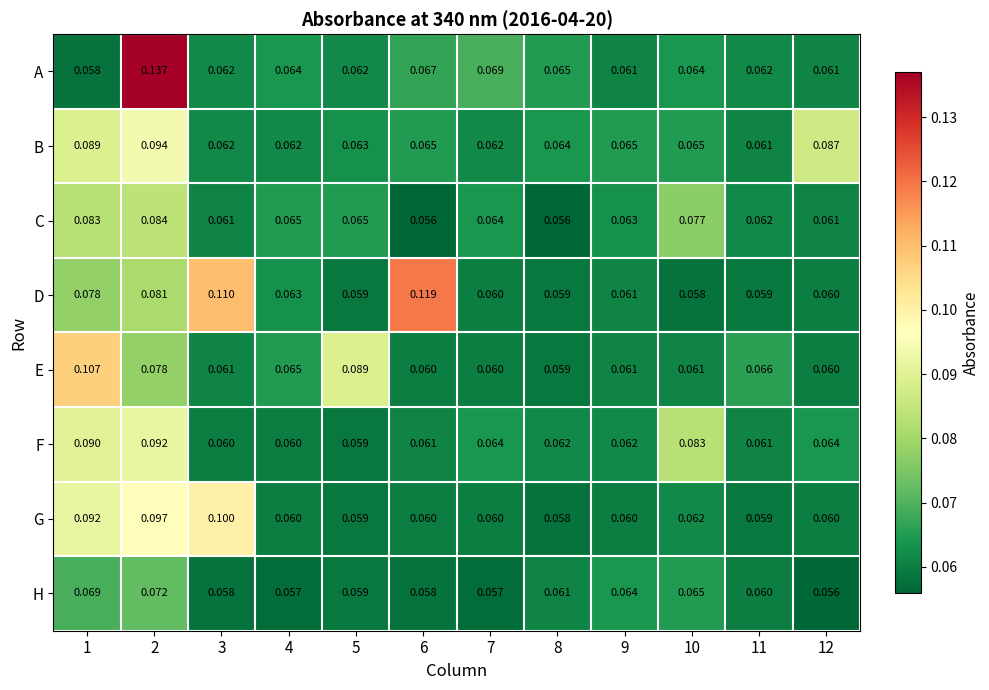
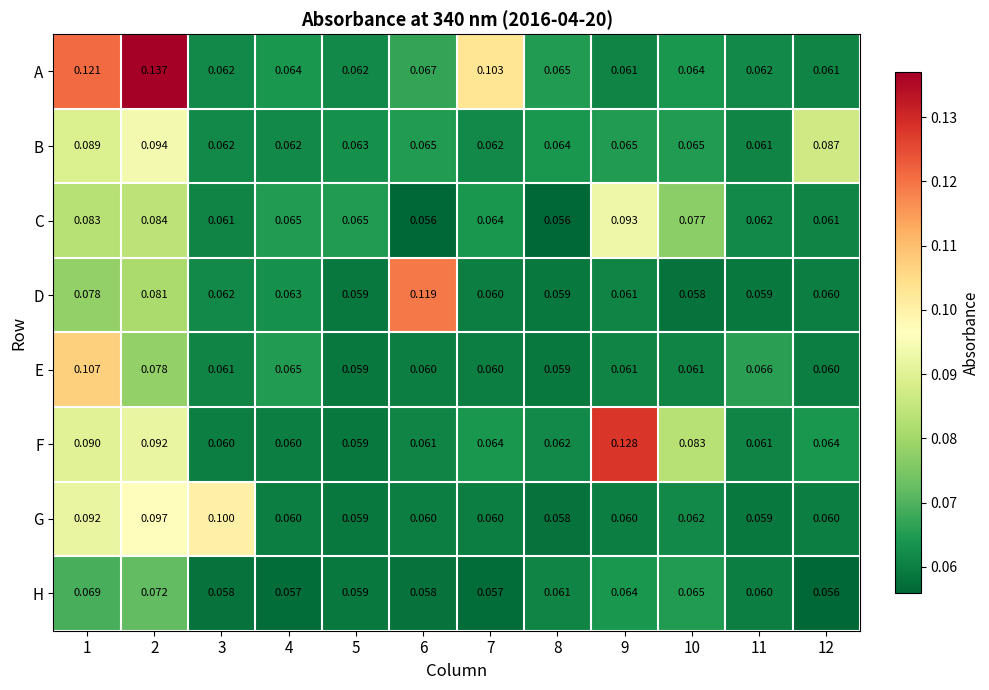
  {
    "A": {
-     "1": 0.058,
+     "1": 0.121,
      "2": 0.137,
      "3": 0.062,
      "4": 0.064,
      "5": 0.062,
      "6": 0.067,
-     "7": 0.069,
+     "7": 0.103,
      "8": 0.065,
      "9": 0.061,
      "10": 0.064,
      "11": 0.062,
      "12": 0.061
    },
    "B": {
      "1": 0.089,
      "2": 0.094,
      "3": 0.062,
      "4": 0.062,
      "5": 0.063,
      "6": 0.065,
      "7": 0.062,
      "8": 0.064,
      "9": 0.065,
      "10": 0.065,
      "11": 0.061,
      "12": 0.087
    },
    "C": {
      "1": 0.083,
      "2": 0.084,
      "3": 0.061,
      "4": 0.065,
      "5": 0.065,
      "6": 0.056,
      "7": 0.064,
      "8": 0.056,
-     "9": 0.063,
+     "9": 0.093,
      "10": 0.077,
      "11": 0.062,
      "12": 0.061
    },
    "D": {
      "1": 0.078,
      "2": 0.081,
-     "3": 0.110,
+     "3": 0.062,
      "4": 0.063,
      "5": 0.059,
      "6": 0.119,
      "7": 0.060,
      "8": 0.059,
      "9": 0.061,
      "10": 0.058,
      "11": 0.059,
      "12": 0.060
    },
    "E": {
      "1": 0.107,
      "2": 0.078,
      "3": 0.061,
      "4": 0.065,
-     "5": 0.089,
+     "5": 0.059,
      "6": 0.060,
      "7": 0.060,
      "8": 0.059,
      "9": 0.061,
      "10": 0.061,
      "11": 0.066,
      "12": 0.060
    },
    "F": {
      "1": 0.090,
      "2": 0.092,
      "3": 0.060,
      "4": 0.060,
      "5": 0.059,
      "6": 0.061,
      "7": 0.064,
      "8": 0.062,
-     "9": 0.062,
+     "9": 0.128,
      "10": 0.083,
      "11": 0.061,
      "12": 0.064
    },
    "G": {
      "1": 0.092,
      "2": 0.097,
      "3": 0.100,
      "4": 0.060,
      "5": 0.059,
      "6": 0.060,
      "7": 0.060,
      "8": 0.058,
      "9": 0.060,
      "10": 0.062,
      "11": 0.059,
      "12": 0.060
    },
    "H": {
      "1": 0.069,
      "2": 0.072,
      "3": 0.058,
      "4": 0.057,
      "5": 0.059,
      "6": 0.058,
      "7": 0.057,
      "8": 0.061,
      "9": 0.064,
      "10": 0.065,
      "11": 0.060,
      "12": 0.056
    }
  }
